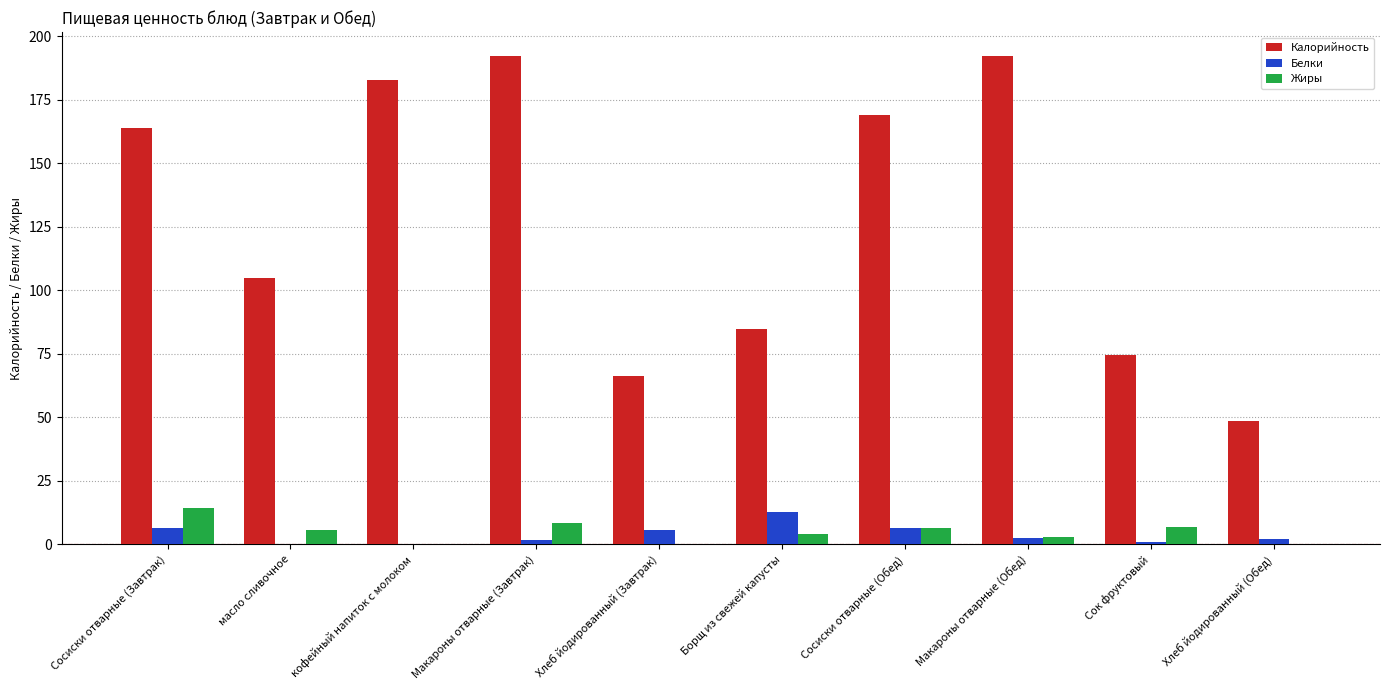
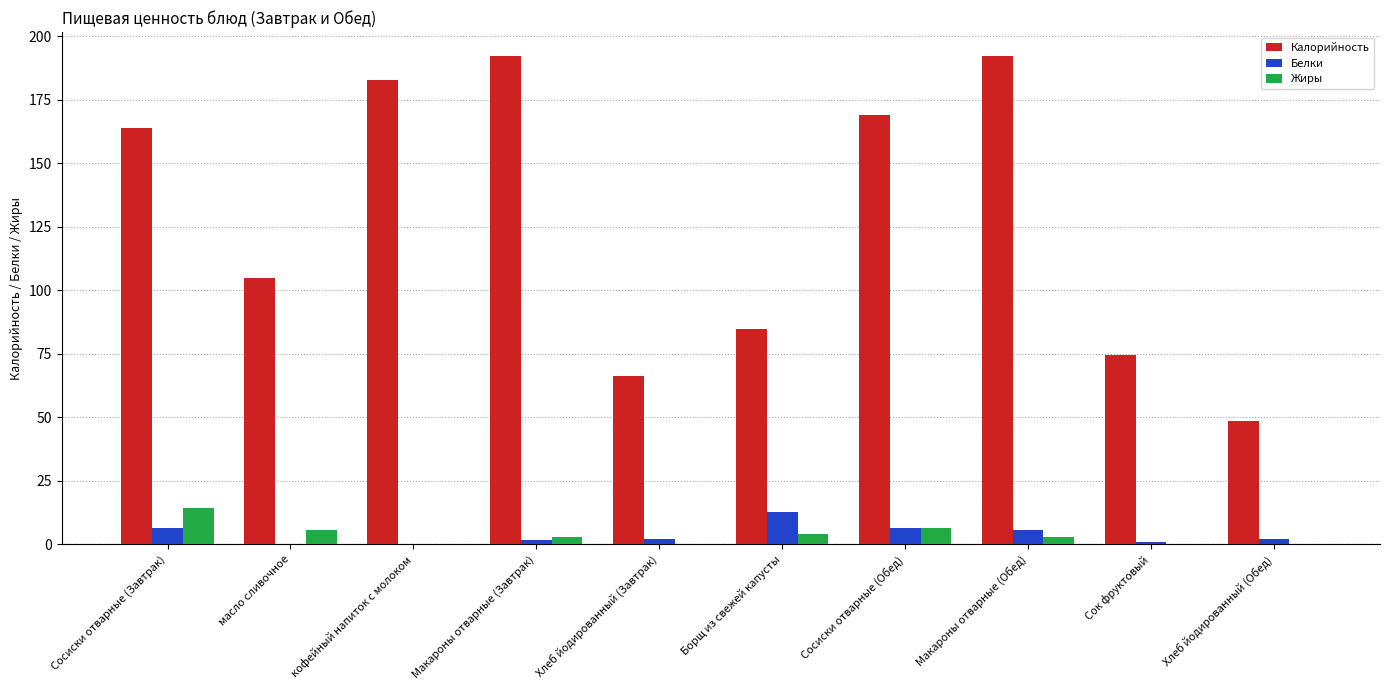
  {
    "Калорийность": {
      "Сосиски отварные (Завтрак)": 164,
      "масло сливочное": 105,
      "кофейный напиток с молоком": 183,
      "Макароны отварные (Завтрак)": 192,
      "Хлеб йодированный (Завтрак)": 66,
      "Борщ из свежей капусты": 85,
      "Сосиски отварные (Обед)": 169,
      "Макароны отварные (Обед)": 192,
      "Сок фруктовый": 74,
      "Хлеб йодированный (Обед)": 49
    },
    "Белки": {
      "Сосиски отварные (Завтрак)": 7,
      "кофейный напиток с молоком": 0,
      "Макароны отварные (Завтрак)": 2,
-     "Хлеб йодированный (Завтрак)": 6,
+     "Хлеб йодированный (Завтрак)": 2,
      "Борщ из свежей капусты": 13,
      "Сосиски отварные (Обед)": 7,
-     "Макароны отварные (Обед)": 2,
+     "Макароны отварные (Обед)": 6,
      "Хлеб йодированный (Обед)": 2
    },
    "Жиры": {
      "Сосиски отварные (Завтрак)": 14,
      "масло сливочное": 6,
      "кофейный напиток с молоком": 0,
-     "Макароны отварные (Завтрак)": 8,
+     "Макароны отварные (Завтрак)": 3,
      "Борщ из свежей капусты": 4,
      "Сосиски отварные (Обед)": 6,
      "Макароны отварные (Обед)": 3,
-     "Сок фруктовый": 7
+     "Сок фруктовый": 0
    }
  }
